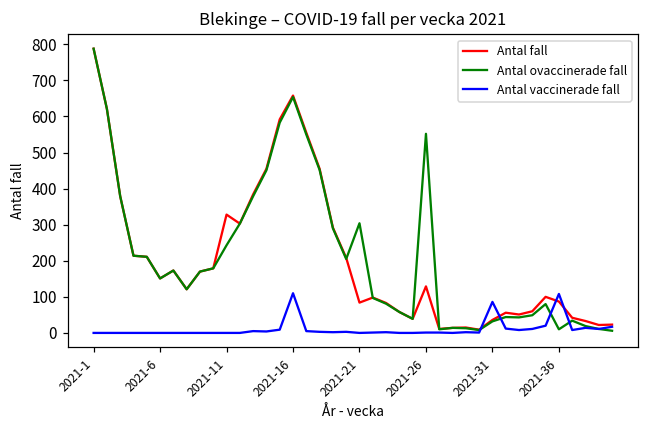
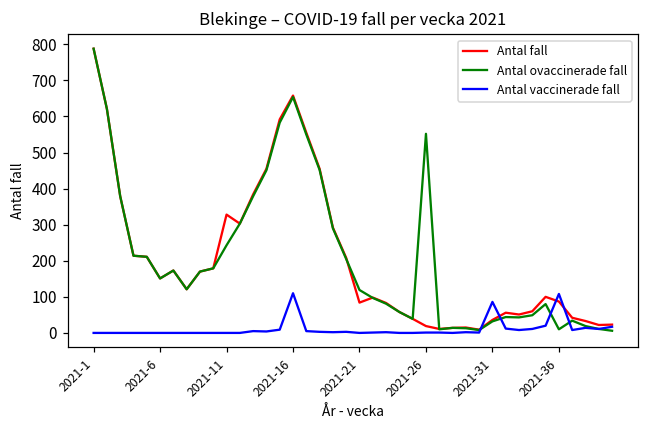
  {
    "Antal fall": {
      "2021-11": 330,
      "2021-21": 80,
-     "2021-26": 130,
+     "2021-26": 20,
      "2021-36": 90
    },
    "Antal ovaccinerade fall": {
      "2021-11": 240,
-     "2021-21": 300,
+     "2021-21": 120,
      "2021-26": 550,
      "2021-36": 10
    },
    "Antal vaccinerade fall": {
      "2021-1": 0,
      "2021-6": 0,
      "2021-11": 0,
      "2021-16": 110,
      "2021-21": 0,
      "2021-26": 0,
      "2021-31": 90,
      "2021-36": 110
    }
  }
